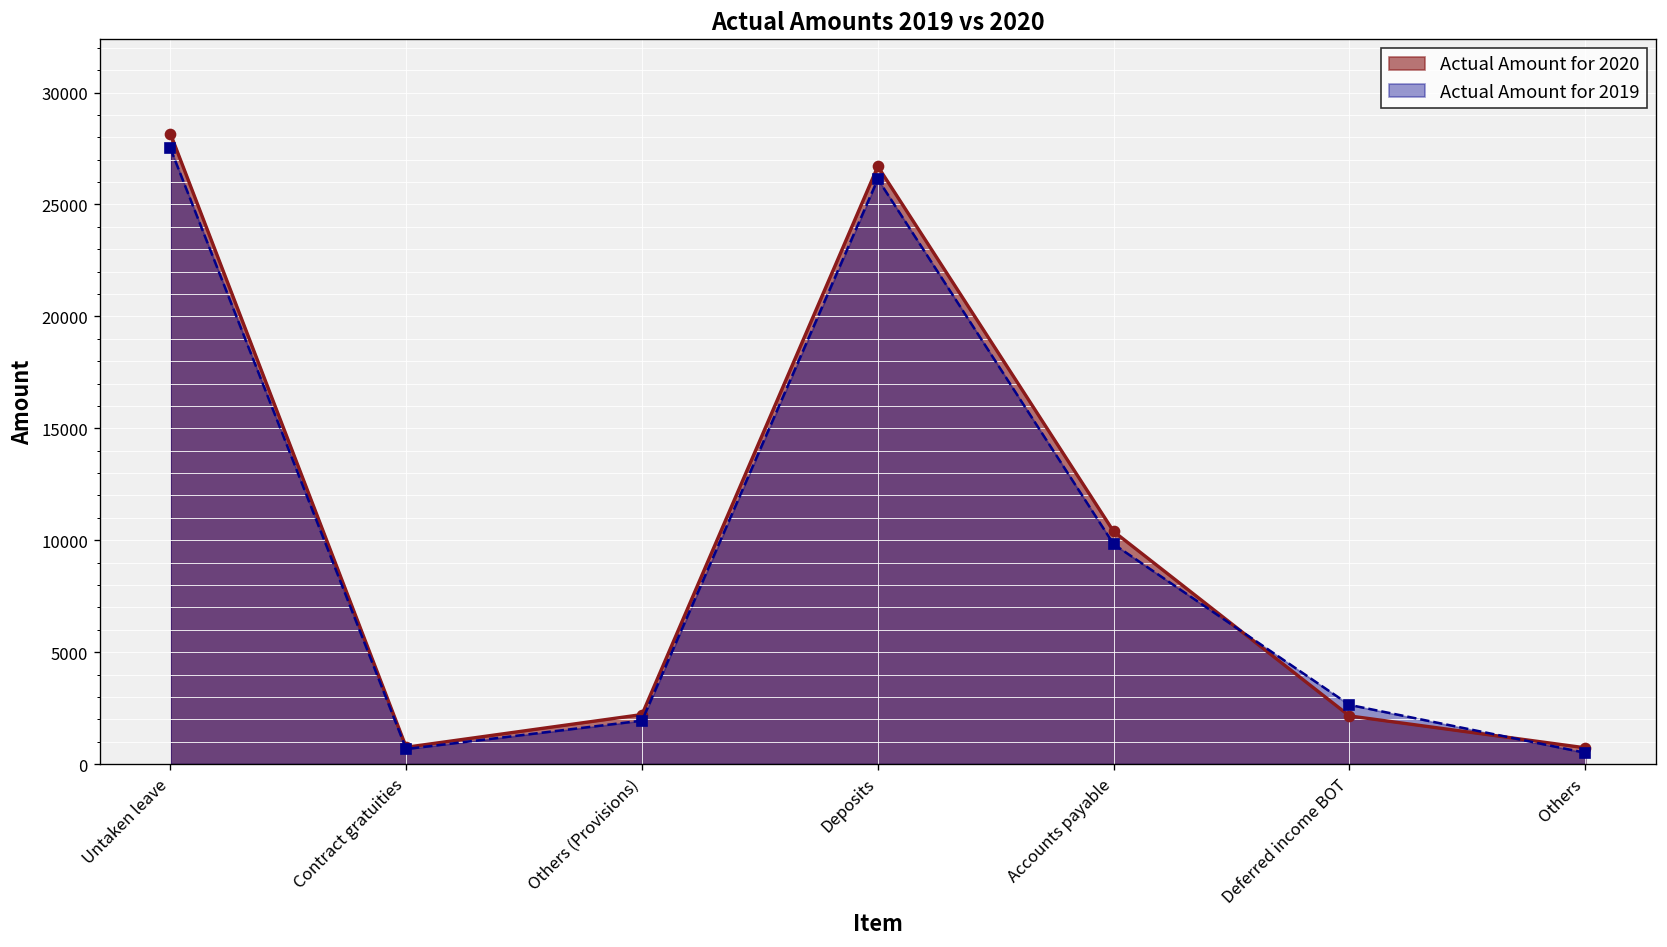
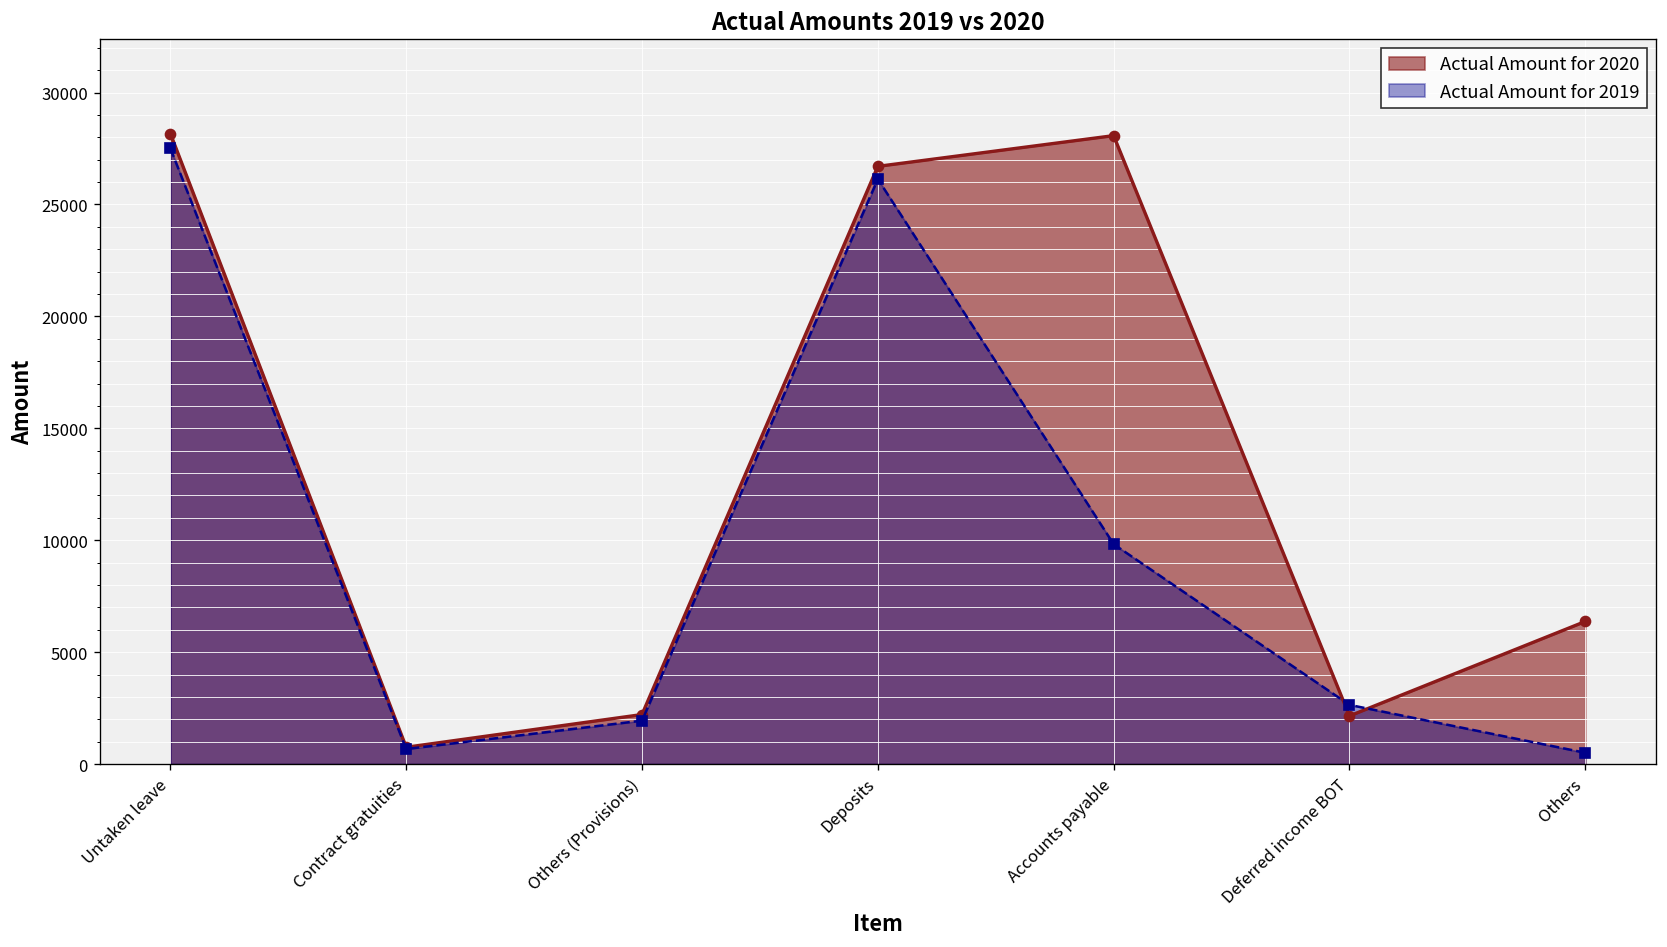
  {
    "Actual Amount for 2020": {
      "Untaken leave": 28200,
      "Others (Provisions)": 2200,
      "Deposits": 26700,
-     "Accounts payable": 10400,
+     "Accounts payable": 28100,
      "Deferred income BOT": 2200,
-     "Others": 700
+     "Others": 6400
    },
    "Actual Amount for 2019": {
      "Untaken leave": 27500,
      "Others (Provisions)": 1900,
      "Deposits": 26100,
      "Accounts payable": 9800,
      "Deferred income BOT": 2600,
      "Others": 500
    }
  }
